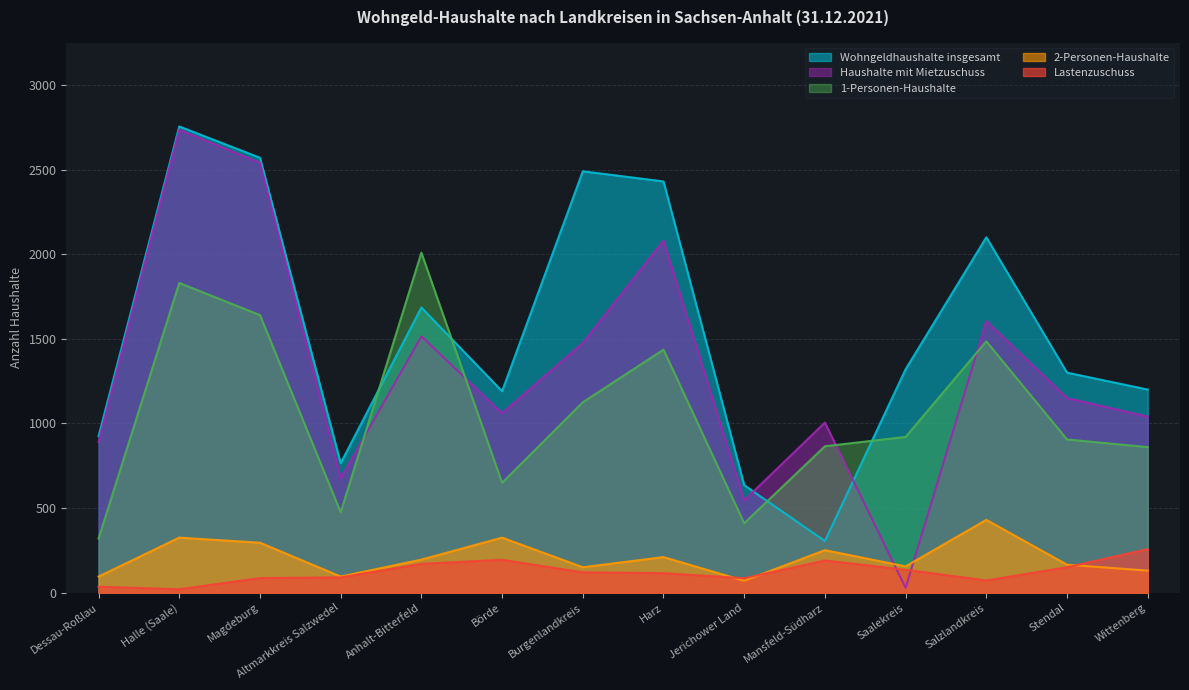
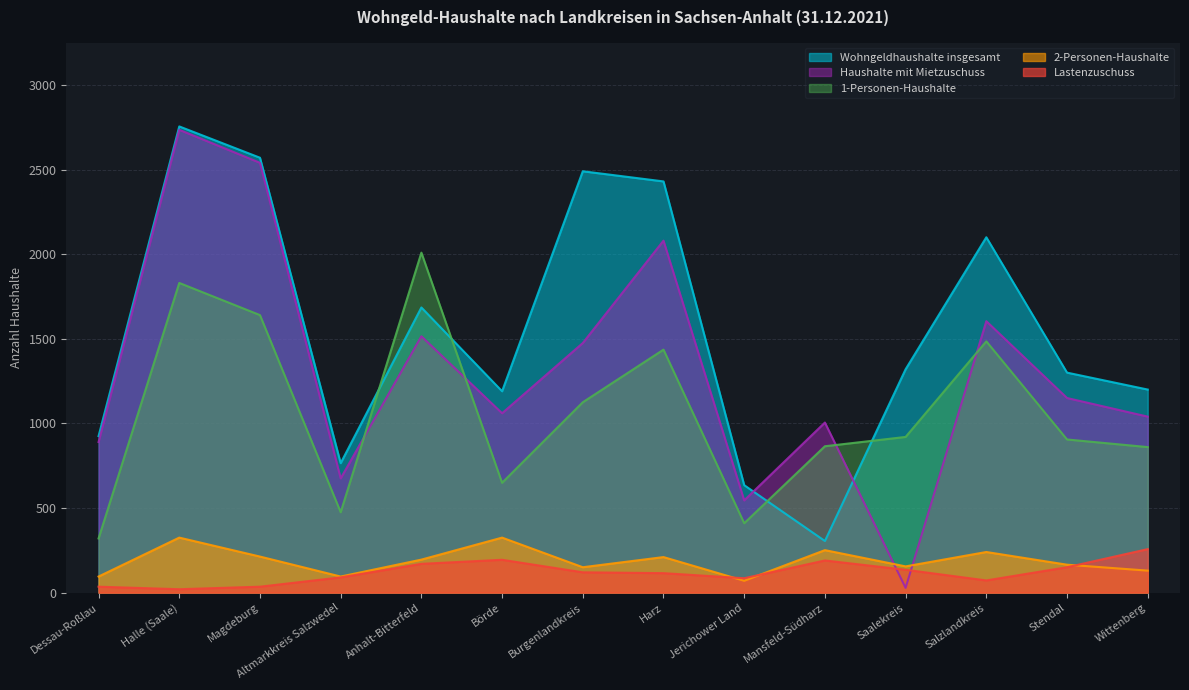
  {
    "Wohngeldhaushalte insgesamt": {
      "Dessau-Roßlau": 930,
      "Halle (Saale)": 2760,
      "Magdeburg": 2570,
      "Altmarkkreis Salzwedel": 770,
      "Anhalt-Bitterfeld": 1690,
      "Börde": 1190,
      "Burgenlandkreis": 2490,
      "Harz": 2430,
      "Jerichower Land": 640,
      "Mansfeld-Südharz": 310,
      "Saalekreis": 1320,
      "Salzlandkreis": 2100,
      "Stendal": 1300,
      "Wittenberg": 1200
    },
    "Haushalte mit Mietzuschuss": {
      "Dessau-Roßlau": 890,
      "Halle (Saale)": 2740,
      "Magdeburg": 2540,
      "Altmarkkreis Salzwedel": 680,
      "Anhalt-Bitterfeld": 1520,
      "Börde": 1060,
      "Burgenlandkreis": 1480,
      "Harz": 2080,
      "Jerichower Land": 550,
      "Mansfeld-Südharz": 1010,
      "Saalekreis": 30,
      "Salzlandkreis": 1600,
      "Stendal": 1150,
      "Wittenberg": 1040
    },
    "1-Personen-Haushalte": {
      "Dessau-Roßlau": 320,
      "Halle (Saale)": 1830,
      "Magdeburg": 1640,
      "Altmarkkreis Salzwedel": 480,
      "Anhalt-Bitterfeld": 2010,
      "Börde": 650,
      "Burgenlandkreis": 1130,
      "Harz": 1440,
      "Jerichower Land": 410,
      "Mansfeld-Südharz": 870,
      "Saalekreis": 920,
      "Salzlandkreis": 1490,
      "Stendal": 910,
      "Wittenberg": 860
    },
    "2-Personen-Haushalte": {
      "Dessau-Roßlau": 100,
      "Halle (Saale)": 330,
-     "Magdeburg": 300,
+     "Magdeburg": 210,
      "Anhalt-Bitterfeld": 200,
      "Börde": 330,
      "Burgenlandkreis": 150,
      "Harz": 210,
      "Jerichower Land": 70,
      "Mansfeld-Südharz": 250,
      "Saalekreis": 160,
-     "Salzlandkreis": 430,
+     "Salzlandkreis": 240,
      "Wittenberg": 130
    },
    "Lastenzuschuss": {
      "Dessau-Roßlau": 40,
      "Halle (Saale)": 20,
-     "Magdeburg": 90,
+     "Magdeburg": 40,
      "Anhalt-Bitterfeld": 170,
      "Börde": 190,
      "Burgenlandkreis": 120,
      "Harz": 120,
      "Jerichower Land": 90,
      "Mansfeld-Südharz": 190,
      "Saalekreis": 140,
      "Salzlandkreis": 70,
      "Wittenberg": 260
    }
  }
